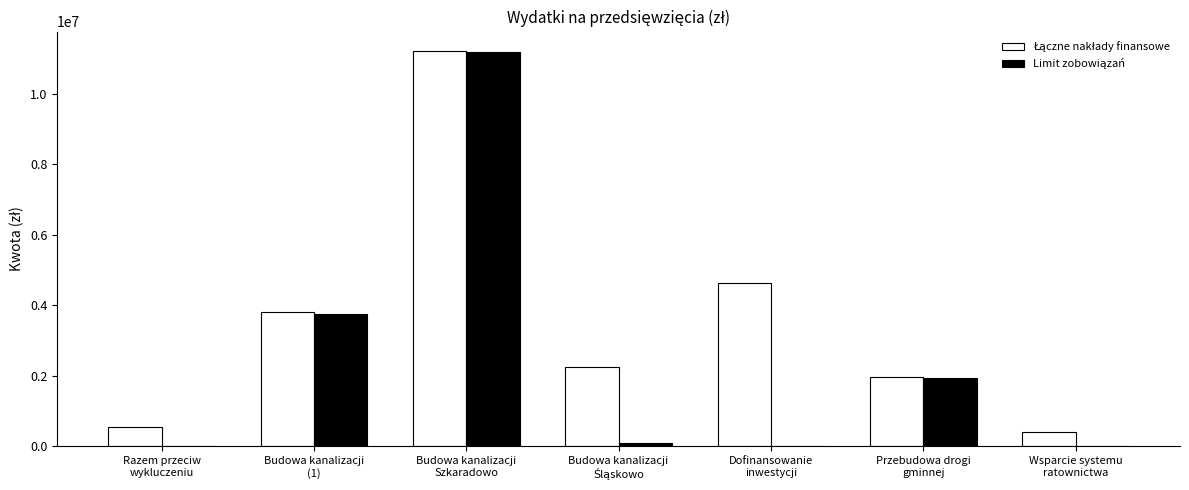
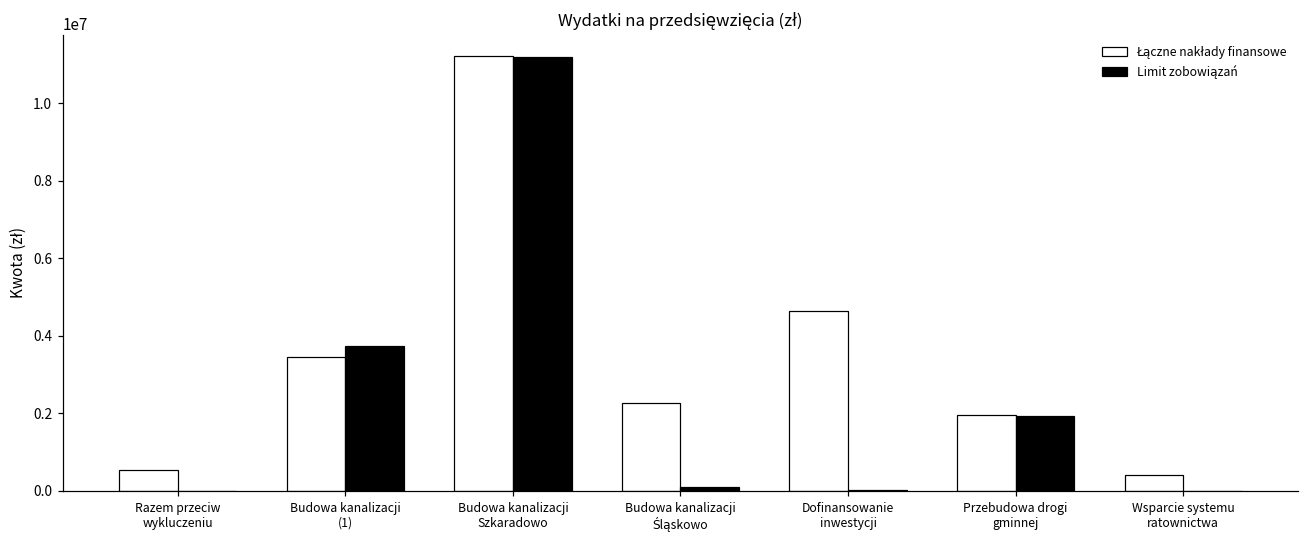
  {
    "Łączne nakłady finansowe": {
      "Razem przeciw wykluczeniu": 500000,
-     "Budowa kanalizacji (1)": 3800000,
+     "Budowa kanalizacji (1)": 3500000,
      "Budowa kanalizacji Szkaradowo": 11200000,
      "Budowa kanalizacji Śląskowo": 2300000,
      "Dofinansowanie inwestycji": 4600000,
      "Przebudowa drogi gminnej": 2000000,
      "Wsparcie systemu ratownictwa": 400000
    },
    "Limit zobowiązań": {
      "Razem przeciw wykluczeniu": 0,
      "Budowa kanalizacji (1)": 3700000,
      "Budowa kanalizacji Szkaradowo": 11200000,
      "Budowa kanalizacji Śląskowo": 100000,
      "Przebudowa drogi gminnej": 1900000,
      "Wsparcie systemu ratownictwa": 0
    }
  }
